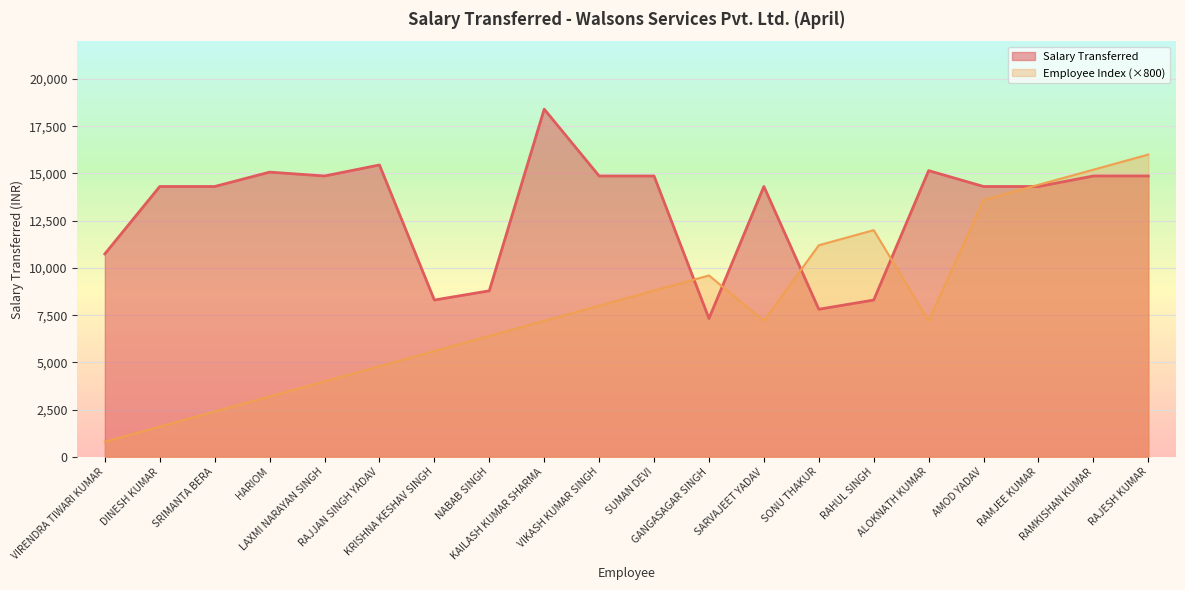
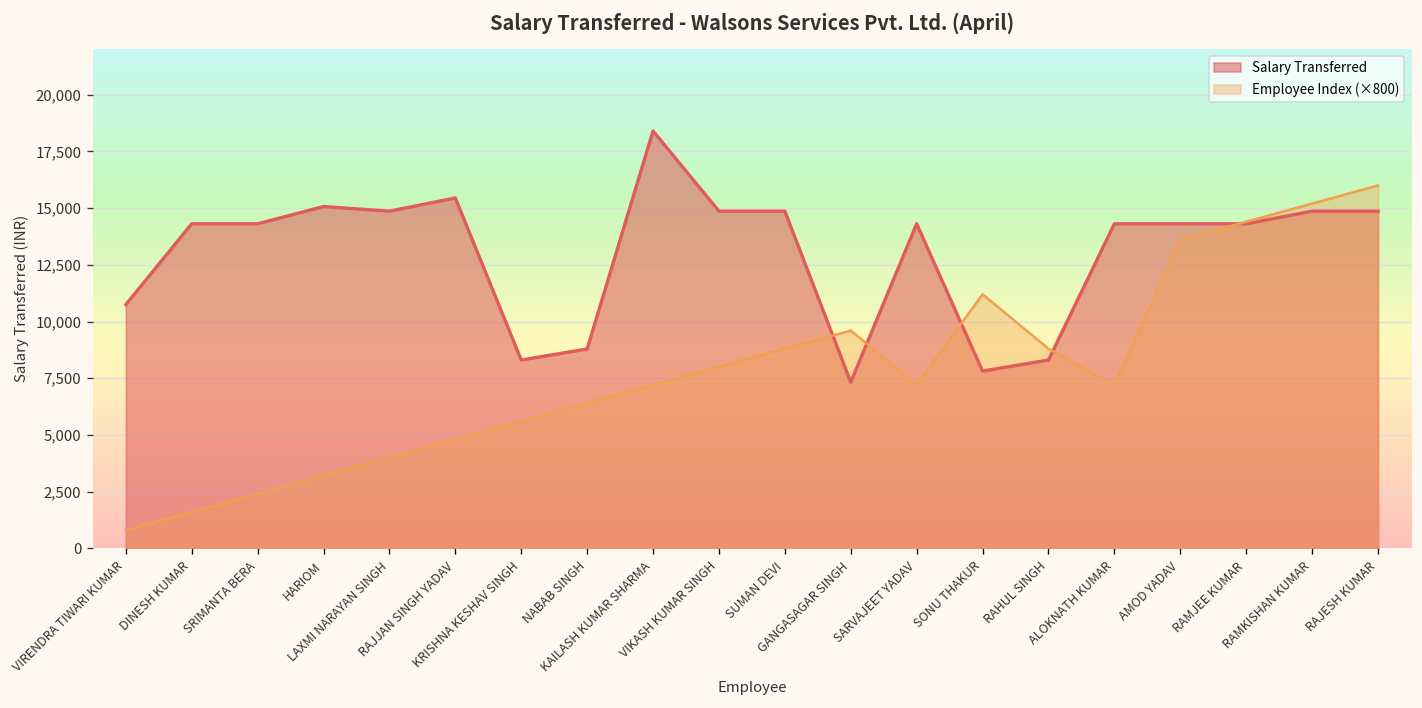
  {
    "Salary Transferred": {
      "VIRENDRA TIWARI KUMAR": "10,700",
      "DINESH KUMAR": "14,300",
      "SRIMANTA BERA": "14,300",
      "HARIOM": "15,100",
      "LAXMI NARAYAN SINGH": "14,900",
      "RAJJAN SINGH YADAV": "15,400",
      "KRISHNA KESHAV SINGH": "8,300",
      "NABAB SINGH": "8,800",
      "KAILASH KUMAR SHARMA": "18,400",
      "VIKASH KUMAR SINGH": "14,900",
      "SUMAN DEVI": "14,900",
      "GANGASAGAR SINGH": "7,300",
      "SARVAJEET YADAV": "14,300",
      "SONU THAKUR": "7,800",
      "RAHUL SINGH": "8,300",
-     "ALOKNATH KUMAR": "15,200",
+     "ALOKNATH KUMAR": "14,300",
      "AMOD YADAV": "14,300",
      "RAMKISHAN KUMAR": "14,900",
      "RAJESH KUMAR": "14,900"
    },
    "Employee Index (×800)": {
      "VIRENDRA TIWARI KUMAR": "800",
      "DINESH KUMAR": "1,600",
      "SRIMANTA BERA": "2,400",
      "HARIOM": "3,200",
      "LAXMI NARAYAN SINGH": "4,000",
      "RAJJAN SINGH YADAV": "4,800",
      "KRISHNA KESHAV SINGH": "5,600",
      "NABAB SINGH": "6,400",
      "KAILASH KUMAR SHARMA": "7,200",
      "VIKASH KUMAR SINGH": "8,000",
      "SUMAN DEVI": "8,800",
      "GANGASAGAR SINGH": "9,600",
      "SARVAJEET YADAV": "7,200",
      "SONU THAKUR": "11,200",
-     "RAHUL SINGH": "12,000",
+     "RAHUL SINGH": "8,800",
      "ALOKNATH KUMAR": "7,200",
      "AMOD YADAV": "13,600",
      "RAMKISHAN KUMAR": "15,200",
      "RAJESH KUMAR": "16,000"
    }
  }
